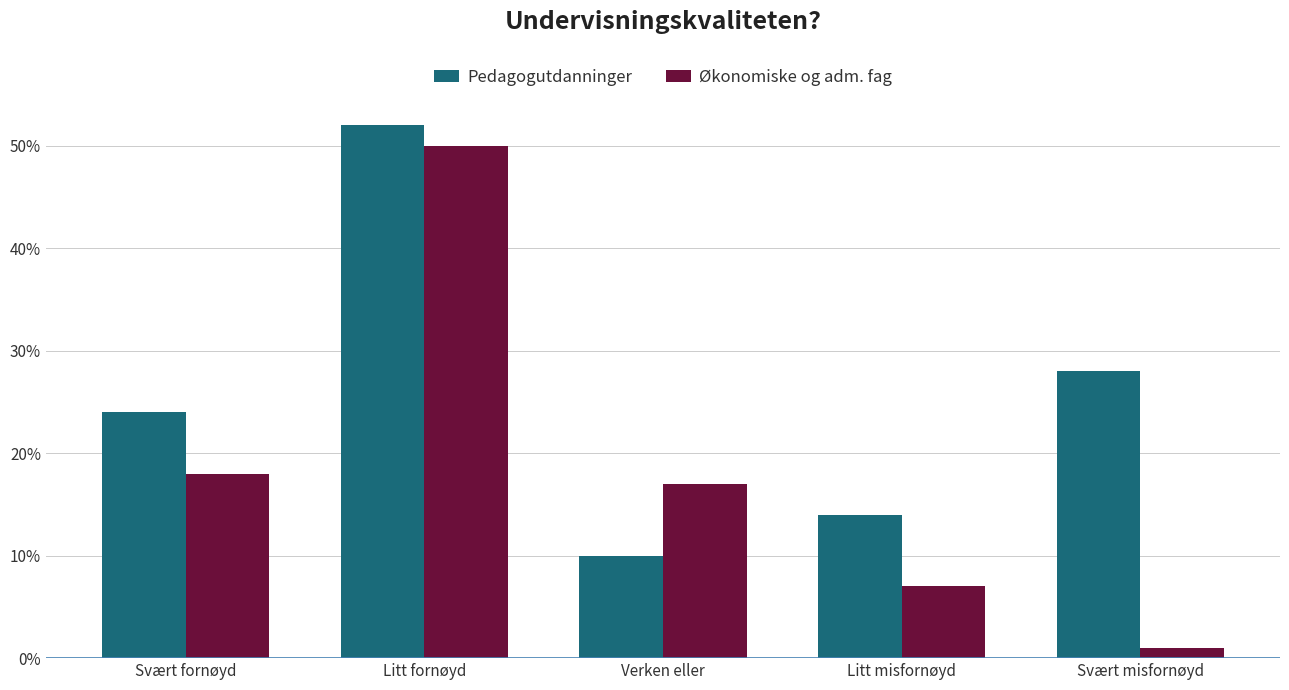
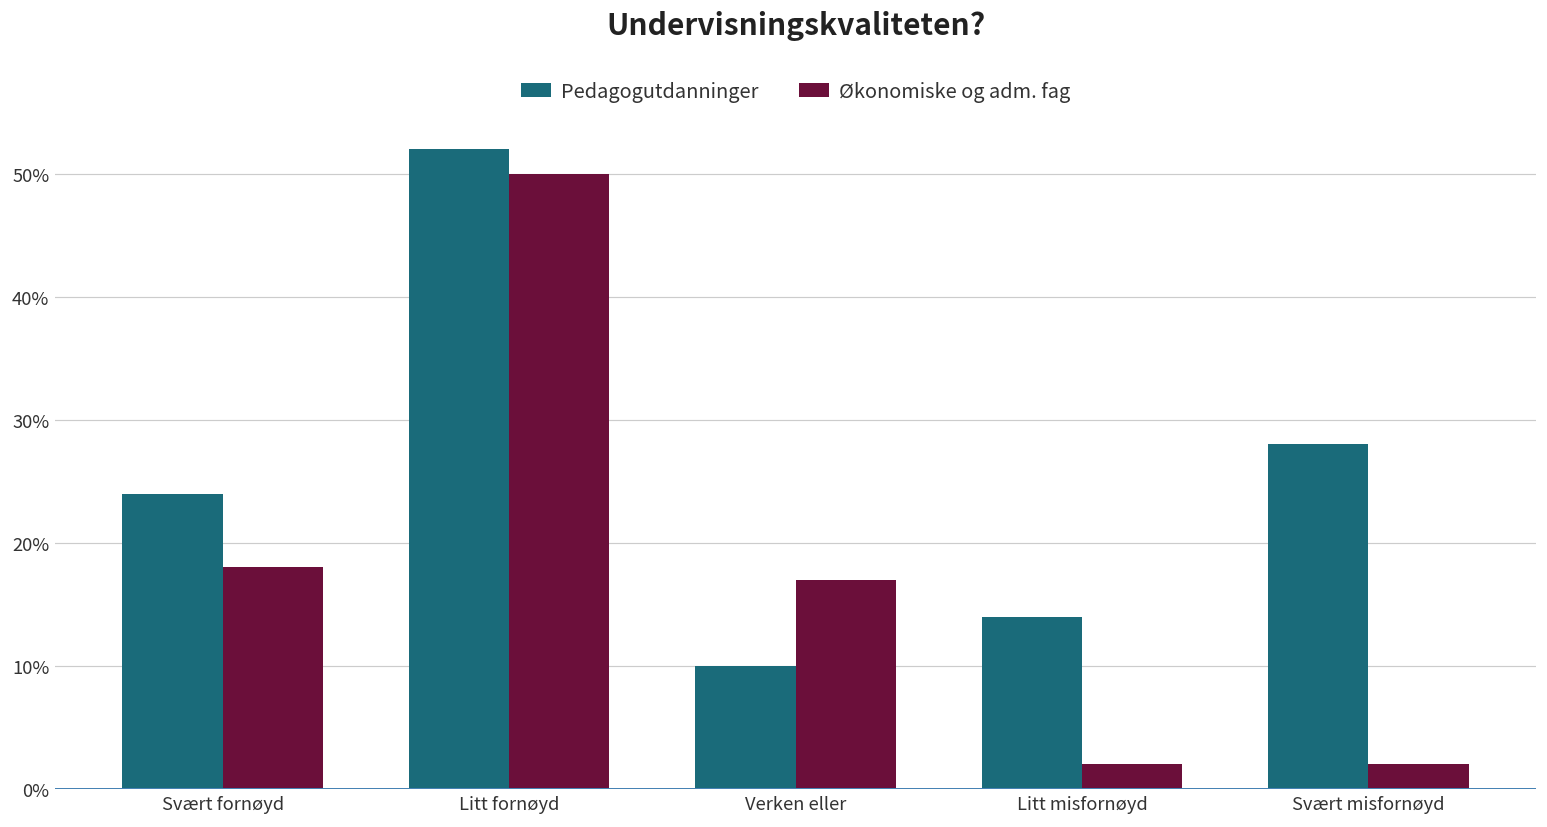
  {
    "Pedagogutdanninger": {
      "Svært fornøyd": "24%",
      "Litt fornøyd": "52%",
      "Verken eller": "10%",
      "Litt misfornøyd": "14%",
      "Svært misfornøyd": "28%"
    },
    "Økonomiske og adm. fag": {
      "Svært fornøyd": "18%",
      "Litt fornøyd": "50%",
      "Verken eller": "17%",
-     "Litt misfornøyd": "7%",
-     "Svært misfornøyd": "1%"
+     "Litt misfornøyd": "2%",
+     "Svært misfornøyd": "2%"
    }
  }
